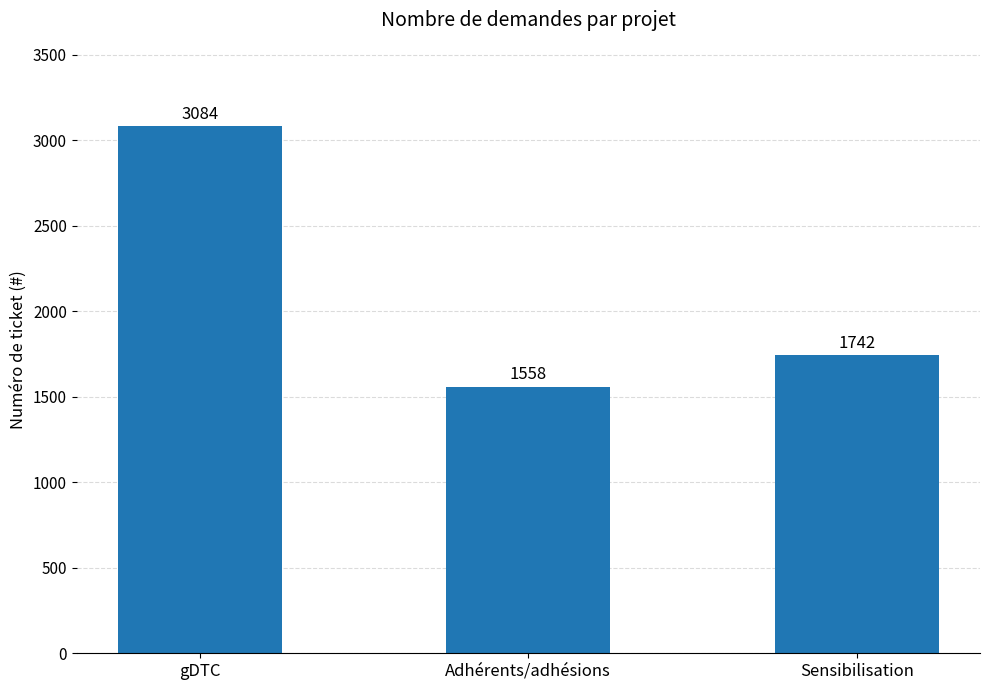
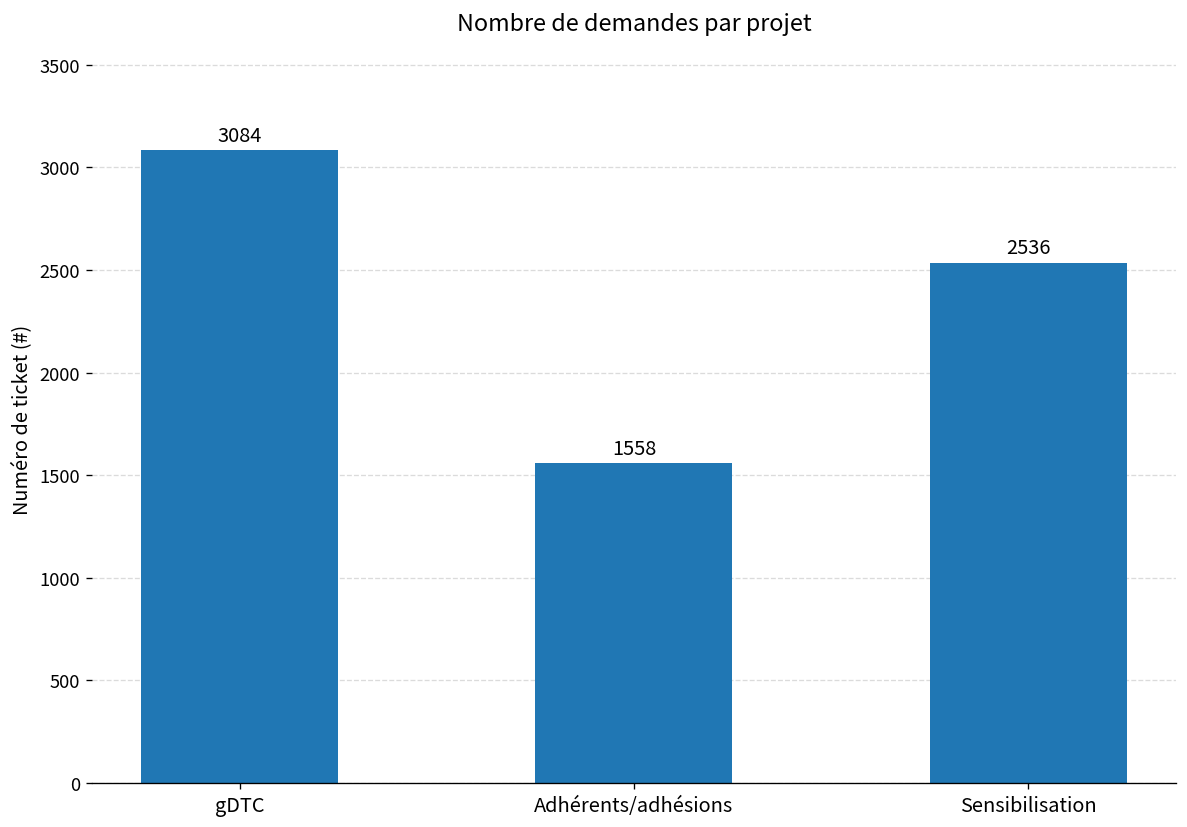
  {
    "gDTC": 3084,
    "Adhérents/adhésions": 1558,
-   "Sensibilisation": 1742
+   "Sensibilisation": 2536
  }
